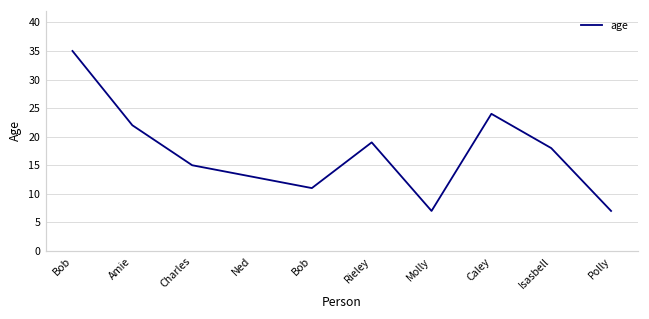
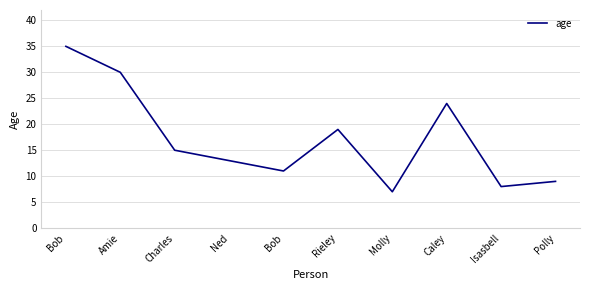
  {
-   "Amie": 22,
+   "Amie": 30,
    "Charles": 15,
    "Ned": 13,
    "Rieley": 19,
    "Molly": 7,
    "Caley": 24,
-   "Isasbell": 18,
-   "Polly": 7
+   "Isasbell": 8,
+   "Polly": 9
  }
